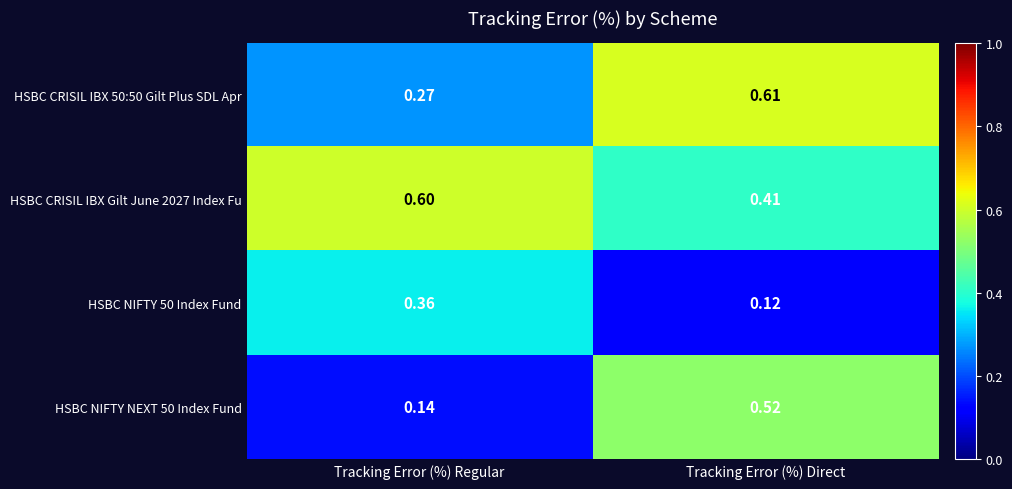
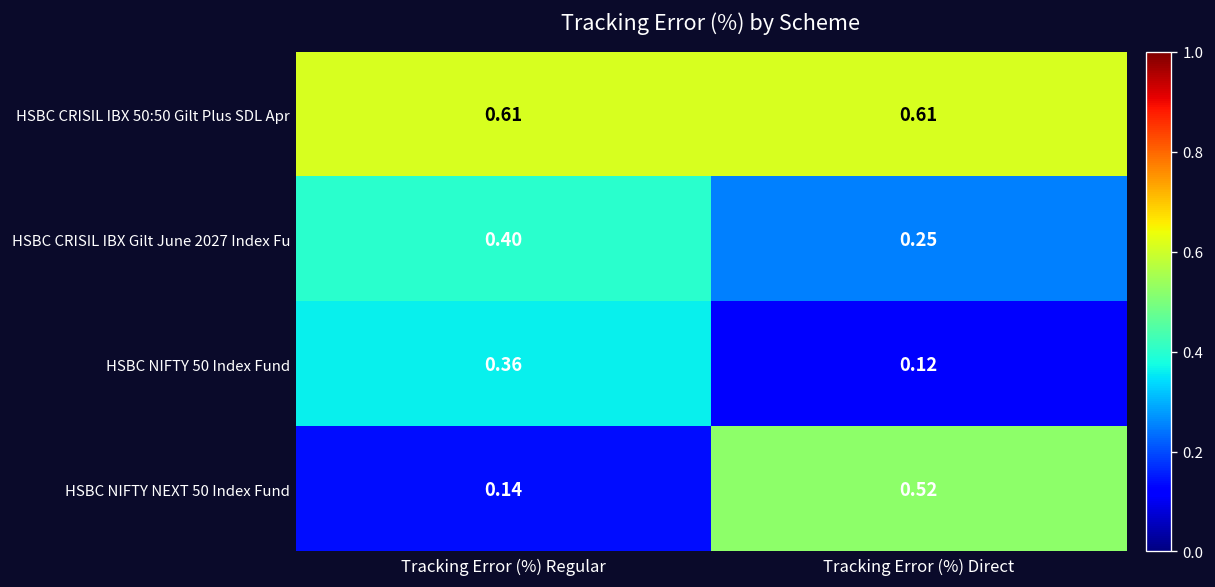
  {
    "HSBC CRISIL IBX 50:50 Gilt Plus SDL Apr": {
-     "Tracking Error (%) Regular": 0.27,
+     "Tracking Error (%) Regular": 0.61,
      "Tracking Error (%) Direct": 0.61
    },
    "HSBC CRISIL IBX Gilt June 2027 Index Fu": {
-     "Tracking Error (%) Regular": 0.60,
-     "Tracking Error (%) Direct": 0.41
+     "Tracking Error (%) Regular": 0.40,
+     "Tracking Error (%) Direct": 0.25
    },
    "HSBC NIFTY 50 Index Fund": {
      "Tracking Error (%) Regular": 0.36,
      "Tracking Error (%) Direct": 0.12
    },
    "HSBC NIFTY NEXT 50 Index Fund": {
      "Tracking Error (%) Regular": 0.14,
      "Tracking Error (%) Direct": 0.52
    }
  }
